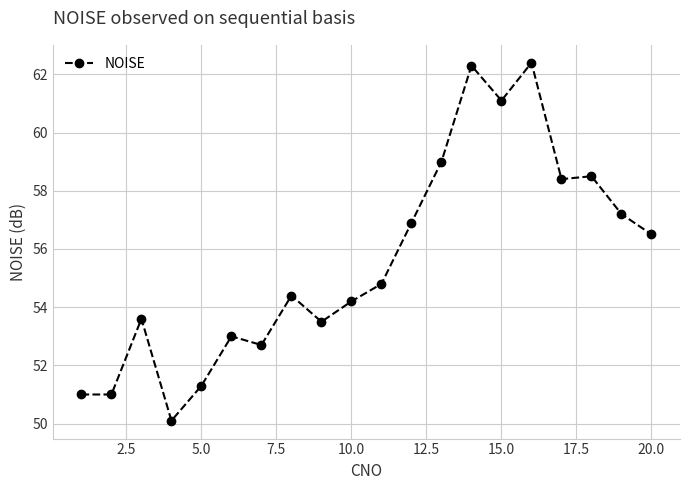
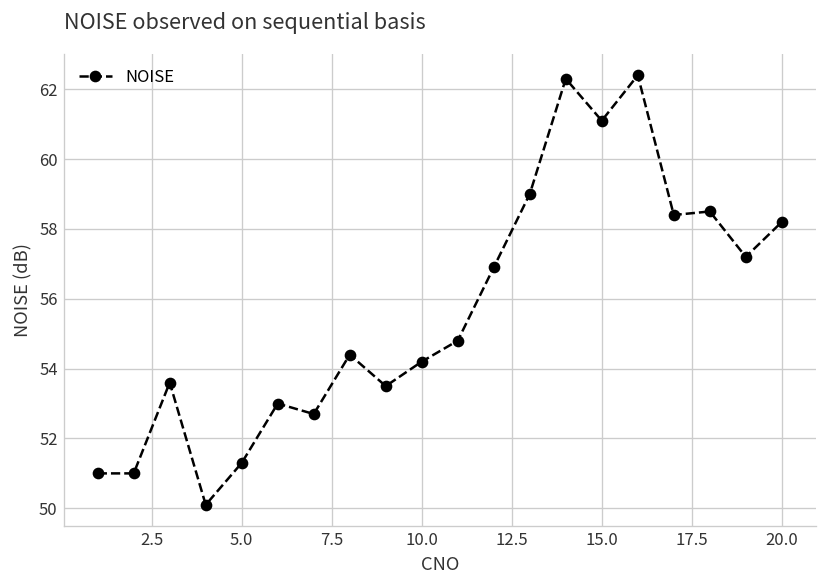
  {
    "5.0": 51.3,
    "10.0": 54.2,
    "15.0": 61.1,
-   "20.0": 56.5
+   "20.0": 58.2
  }
